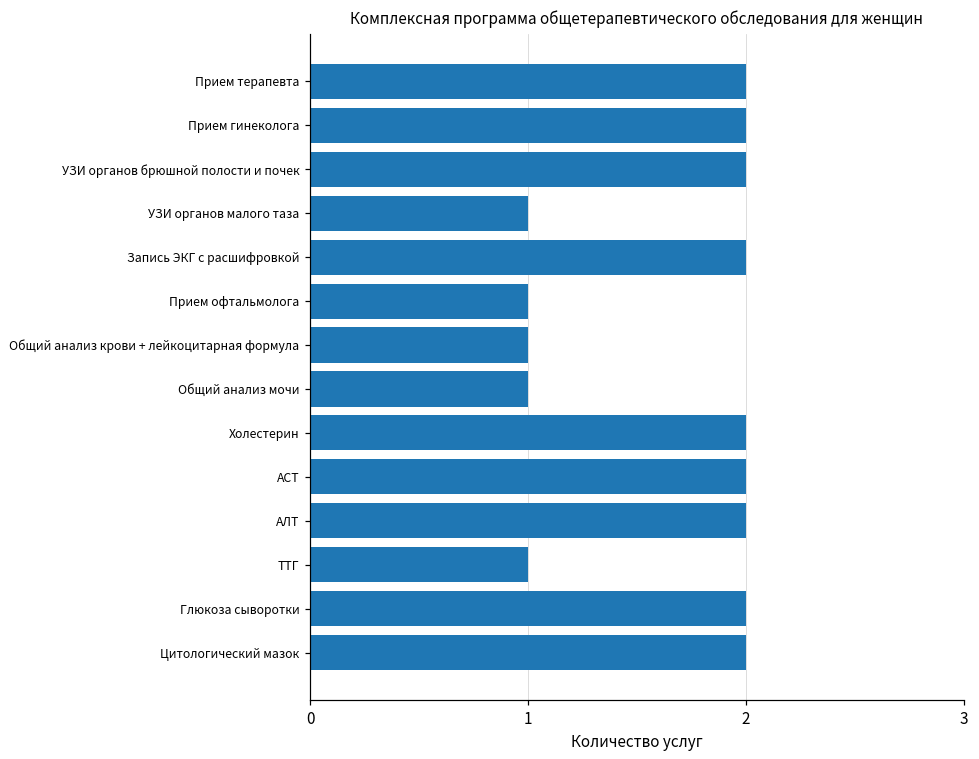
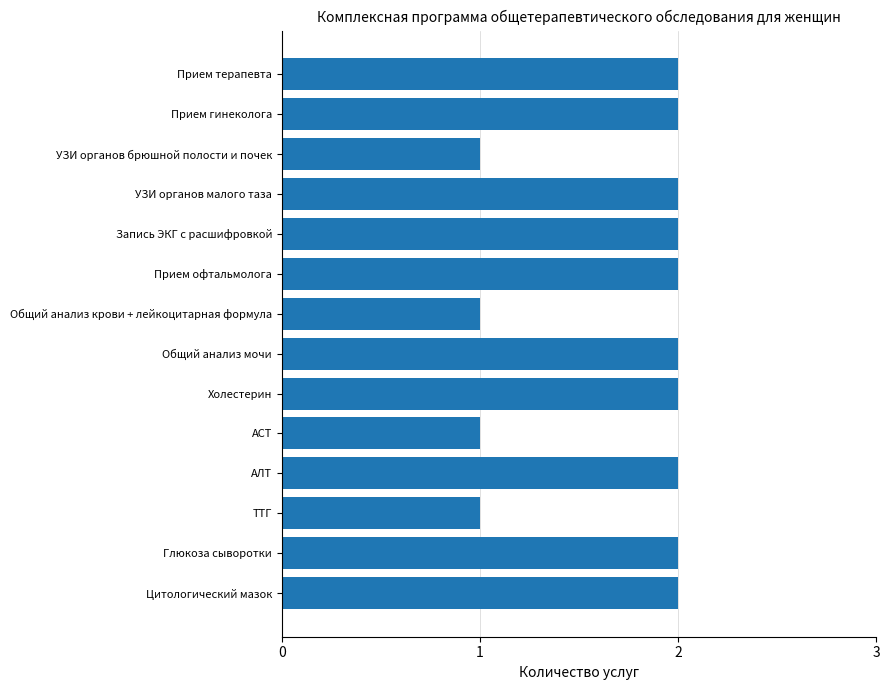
  {
    "Прием терапевта": 2,
    "Прием гинеколога": 2,
-   "УЗИ органов брюшной полости и почек": 2,
-   "УЗИ органов малого таза": 1,
+   "УЗИ органов брюшной полости и почек": 1,
+   "УЗИ органов малого таза": 2,
    "Запись ЭКГ с расшифровкой": 2,
-   "Прием офтальмолога": 1,
+   "Прием офтальмолога": 2,
    "Общий анализ крови + лейкоцитарная формула": 1,
-   "Общий анализ мочи": 1,
+   "Общий анализ мочи": 2,
    "Холестерин": 2,
-   "АСТ": 2,
+   "АСТ": 1,
    "АЛТ": 2,
    "ТТГ": 1,
    "Глюкоза сыворотки": 2,
    "Цитологический мазок": 2
  }
